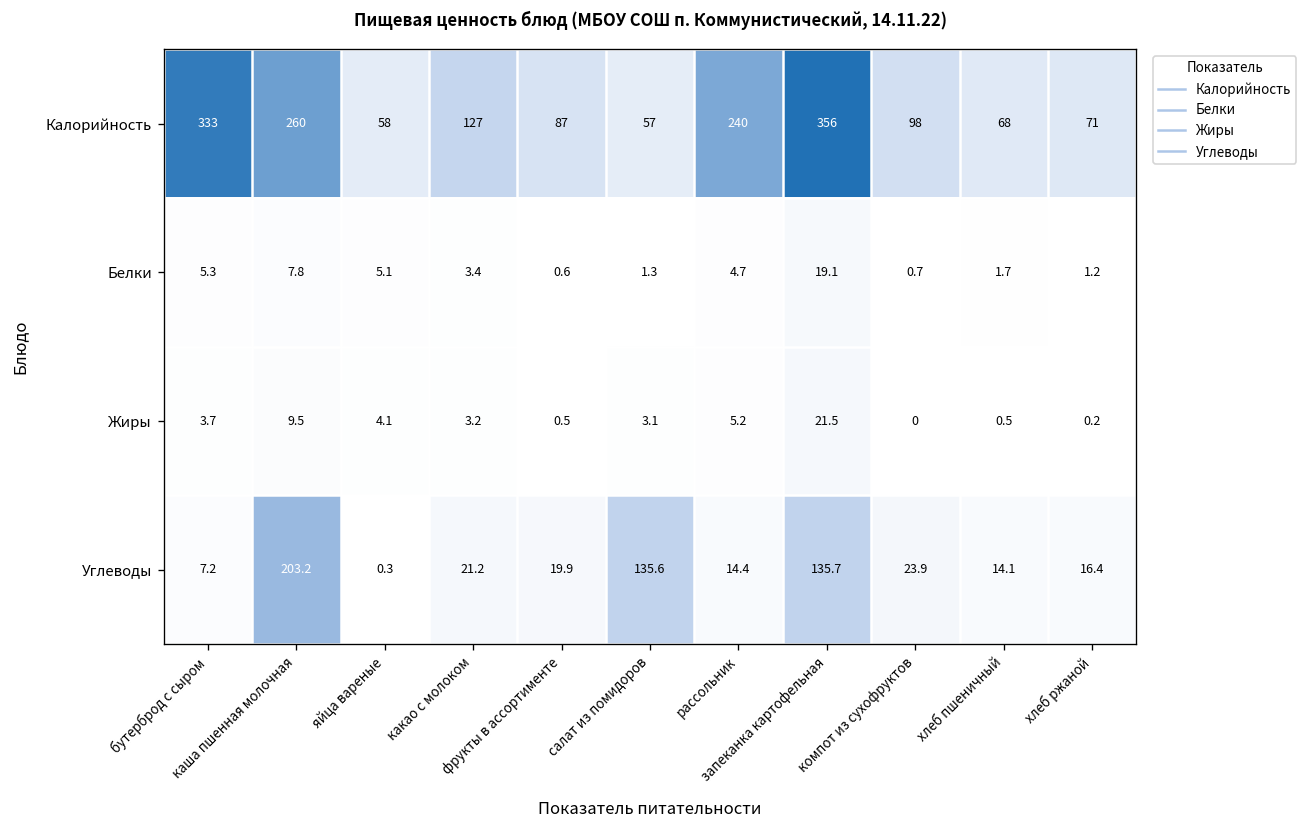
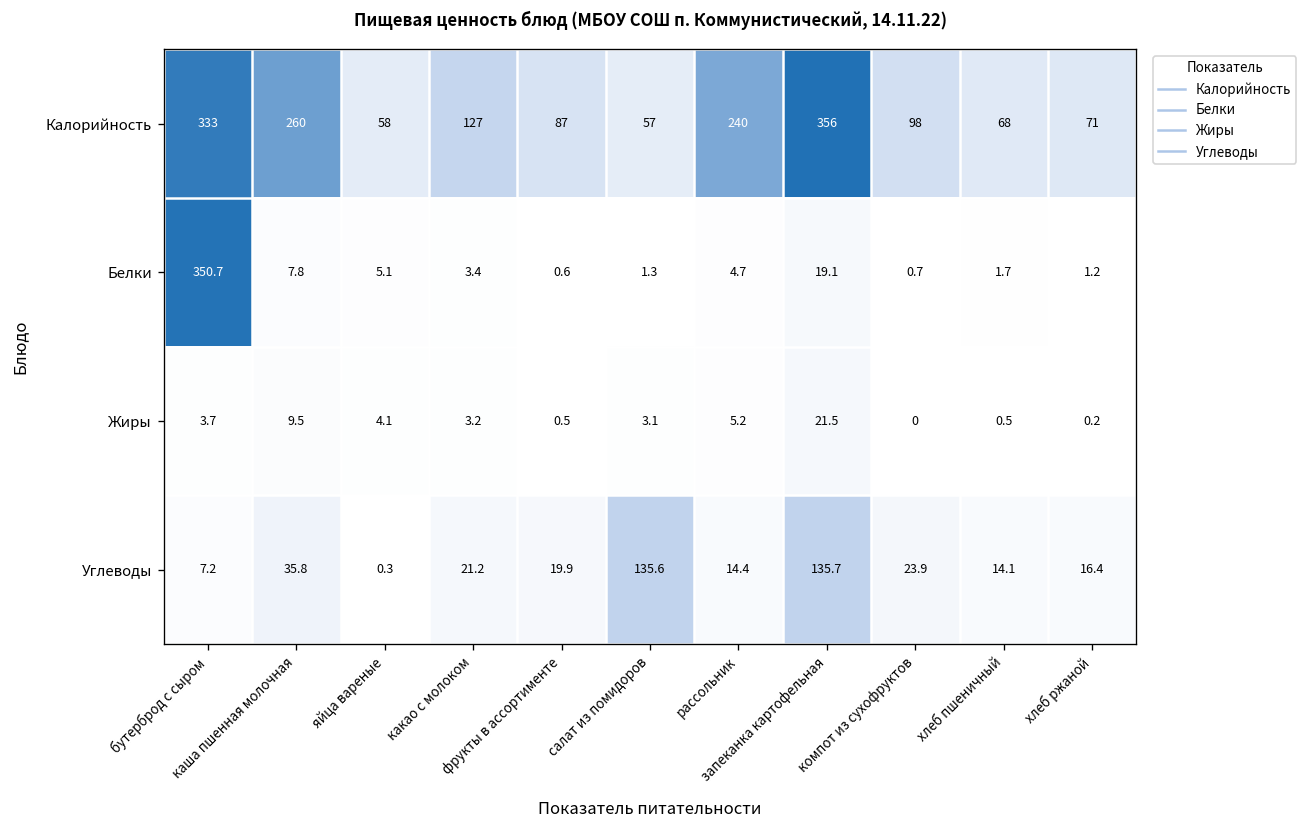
  {
    "Калорийность": {
      "бутерброд с сыром": 333,
      "каша пшенная молочная": 260,
      "яйца вареные": 58,
      "какао с молоком": 127,
      "фрукты в ассортименте": 87,
      "салат из помидоров": 57,
      "рассольник": 240,
      "запеканка картофельная": 356,
      "компот из сухофруктов": 98,
      "хлеб пшеничный": 68,
      "хлеб ржаной": 71
    },
    "Белки": {
-     "бутерброд с сыром": 5.3,
+     "бутерброд с сыром": 350.7,
      "каша пшенная молочная": 7.8,
      "яйца вареные": 5.1,
      "какао с молоком": 3.4,
      "фрукты в ассортименте": 0.6,
      "салат из помидоров": 1.3,
      "рассольник": 4.7,
      "запеканка картофельная": 19.1,
      "компот из сухофруктов": 0.7,
      "хлеб пшеничный": 1.7,
      "хлеб ржаной": 1.2
    },
    "Жиры": {
      "бутерброд с сыром": 3.7,
      "каша пшенная молочная": 9.5,
      "яйца вареные": 4.1,
      "какао с молоком": 3.2,
      "фрукты в ассортименте": 0.5,
      "салат из помидоров": 3.1,
      "рассольник": 5.2,
      "запеканка картофельная": 21.5,
      "компот из сухофруктов": 0,
      "хлеб пшеничный": 0.5,
      "хлеб ржаной": 0.2
    },
    "Углеводы": {
      "бутерброд с сыром": 7.2,
-     "каша пшенная молочная": 203.2,
+     "каша пшенная молочная": 35.8,
      "яйца вареные": 0.3,
      "какао с молоком": 21.2,
      "фрукты в ассортименте": 19.9,
      "салат из помидоров": 135.6,
      "рассольник": 14.4,
      "запеканка картофельная": 135.7,
      "компот из сухофруктов": 23.9,
      "хлеб пшеничный": 14.1,
      "хлеб ржаной": 16.4
    }
  }
